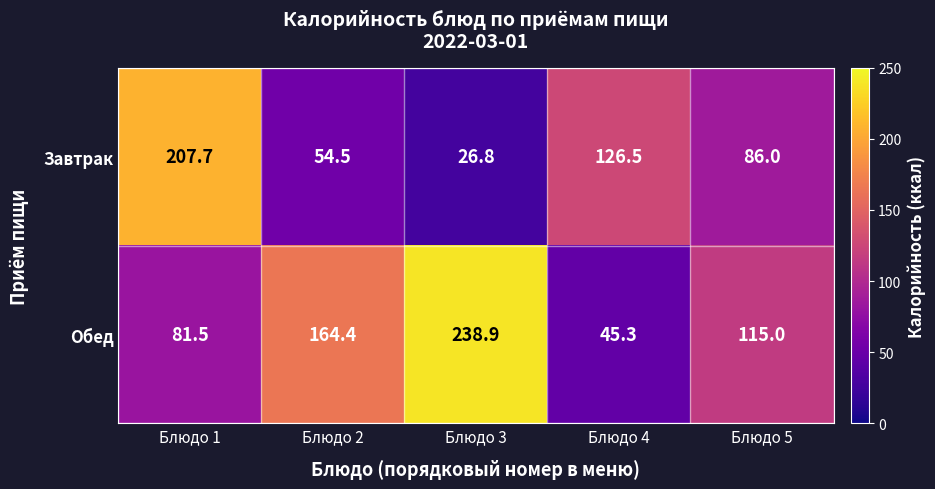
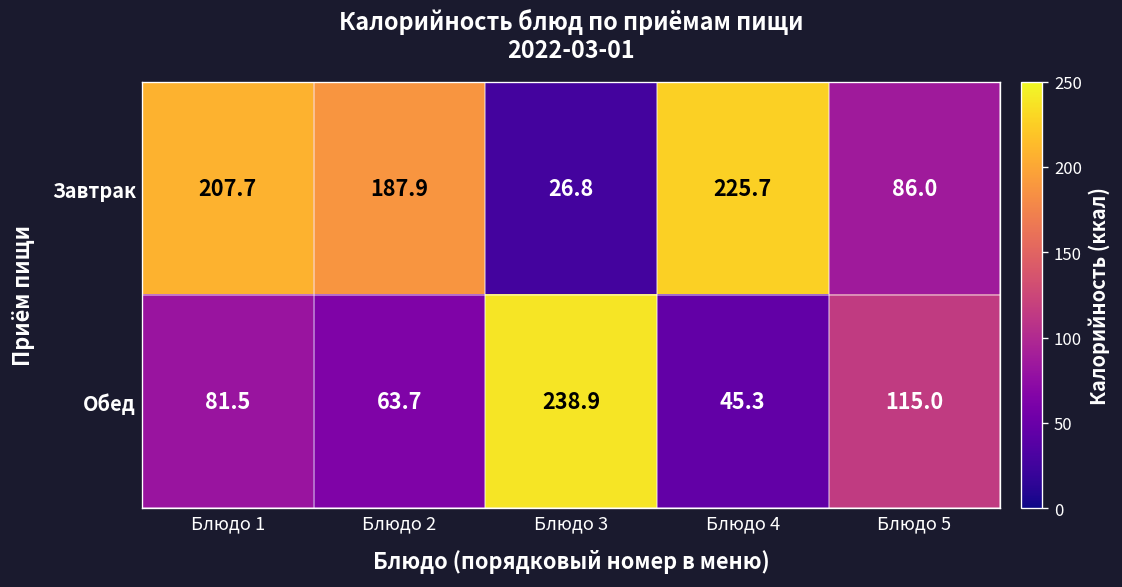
  {
    "Завтрак": {
      "Блюдо 1": 207.7,
-     "Блюдо 2": 54.5,
+     "Блюдо 2": 187.9,
      "Блюдо 3": 26.8,
-     "Блюдо 4": 126.5,
+     "Блюдо 4": 225.7,
      "Блюдо 5": 86.0
    },
    "Обед": {
      "Блюдо 1": 81.5,
-     "Блюдо 2": 164.4,
+     "Блюдо 2": 63.7,
      "Блюдо 3": 238.9,
      "Блюдо 4": 45.3,
      "Блюдо 5": 115.0
    }
  }
